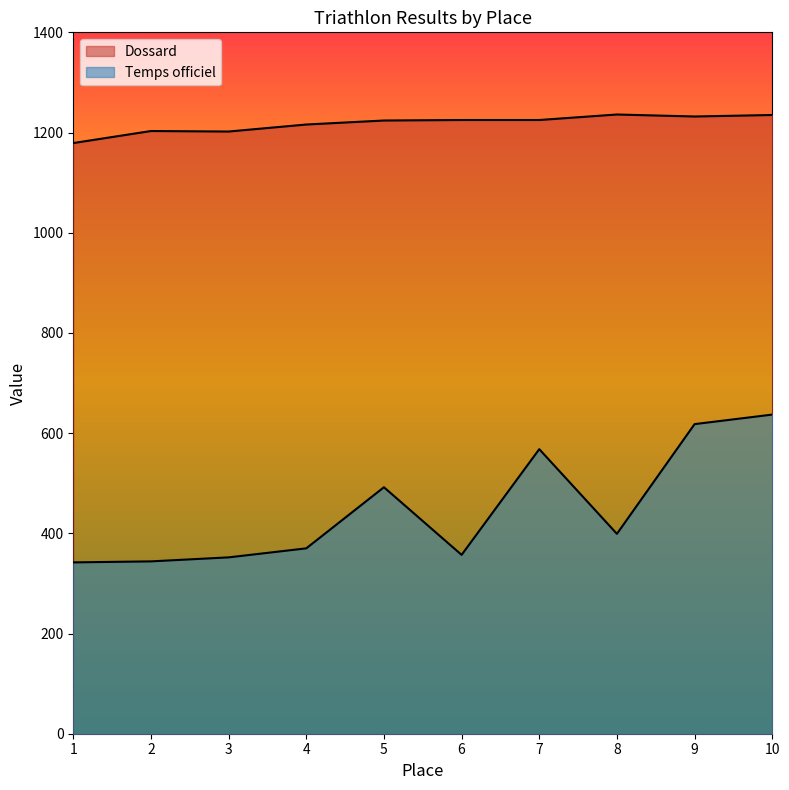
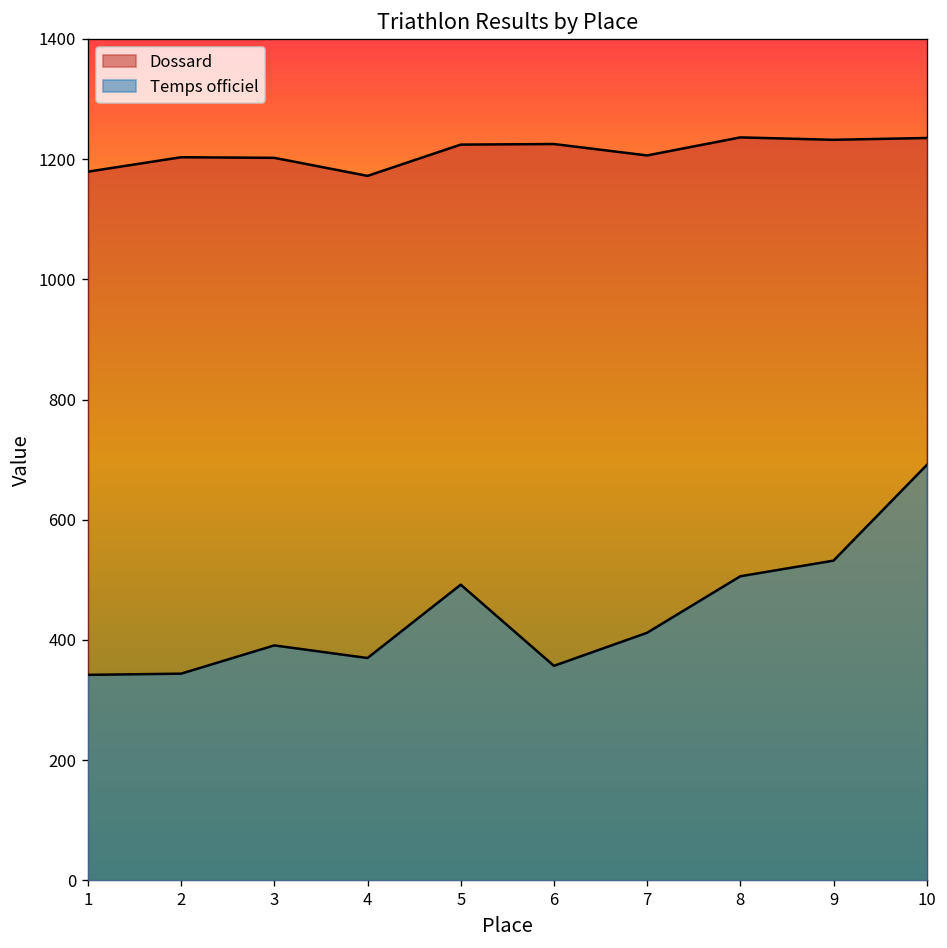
  {
    "Dossard": {
      "1": 1180,
      "2": 1200,
      "3": 1200,
-     "4": 1220,
+     "4": 1170,
      "5": 1220,
      "6": 1230,
-     "7": 1230,
+     "7": 1210,
      "8": 1240,
      "9": 1230,
      "10": 1240
    },
    "Temps officiel": {
      "1": 340,
      "2": 340,
-     "3": 350,
+     "3": 390,
      "4": 370,
      "5": 490,
      "6": 360,
-     "7": 570,
-     "8": 400,
-     "9": 620,
-     "10": 640
+     "7": 410,
+     "8": 510,
+     "9": 530,
+     "10": 690
    }
  }
